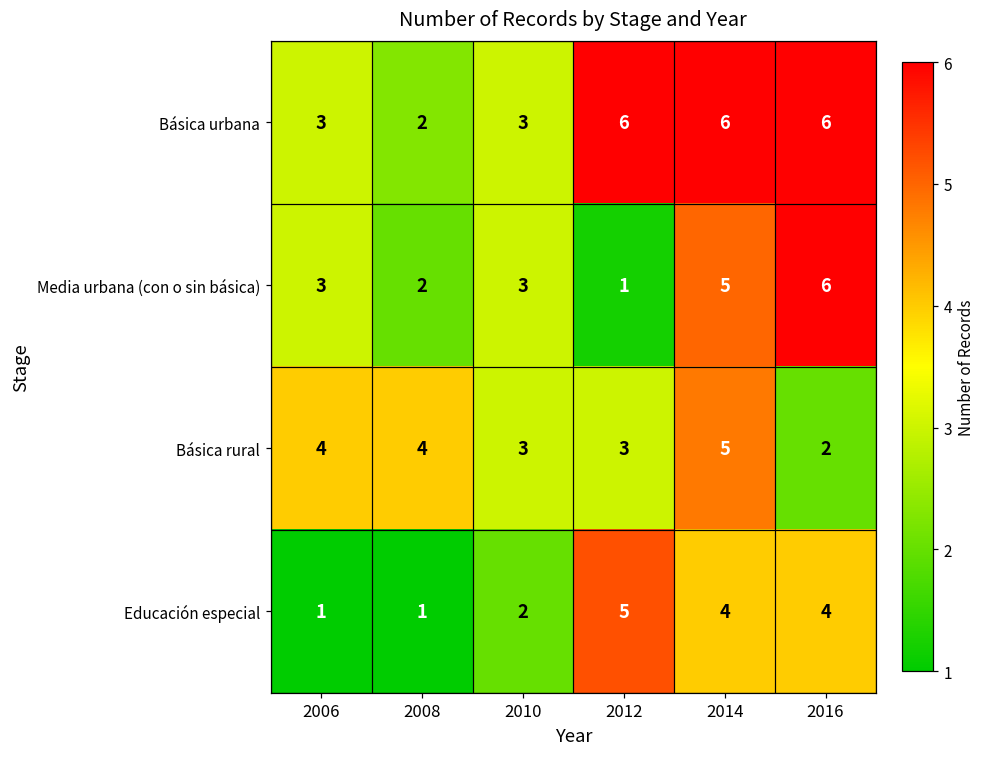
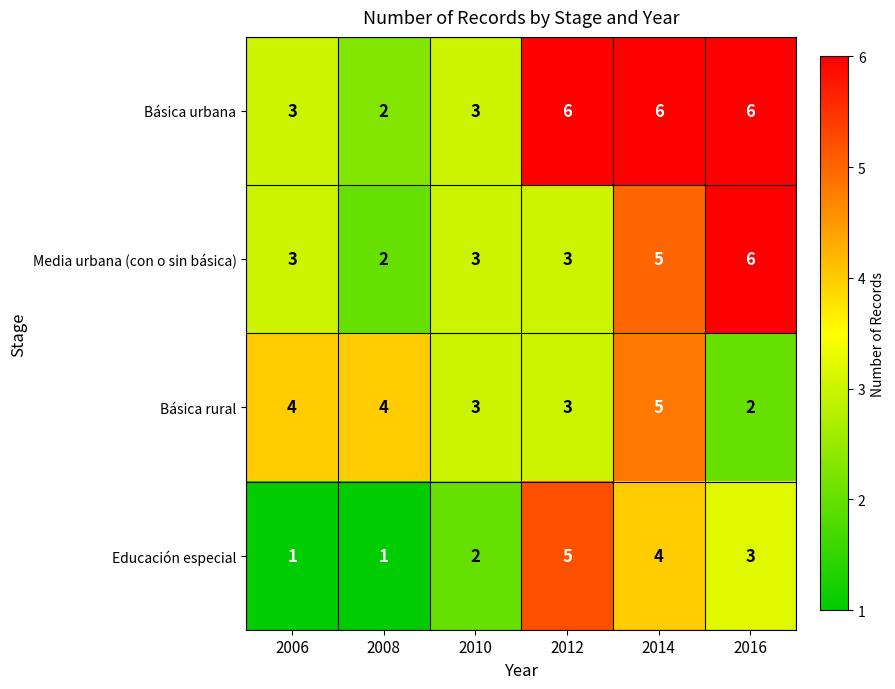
  {
    "Básica urbana": {
      "2006": 3,
      "2008": 2,
      "2010": 3,
      "2012": 6,
      "2014": 6,
      "2016": 6
    },
    "Media urbana (con o sin básica)": {
      "2006": 3,
      "2008": 2,
      "2010": 3,
-     "2012": 1,
+     "2012": 3,
      "2014": 5,
      "2016": 6
    },
    "Básica rural": {
      "2006": 4,
      "2008": 4,
      "2010": 3,
      "2012": 3,
      "2014": 5,
      "2016": 2
    },
    "Educación especial": {
      "2006": 1,
      "2008": 1,
      "2010": 2,
      "2012": 5,
      "2014": 4,
-     "2016": 4
+     "2016": 3
    }
  }
